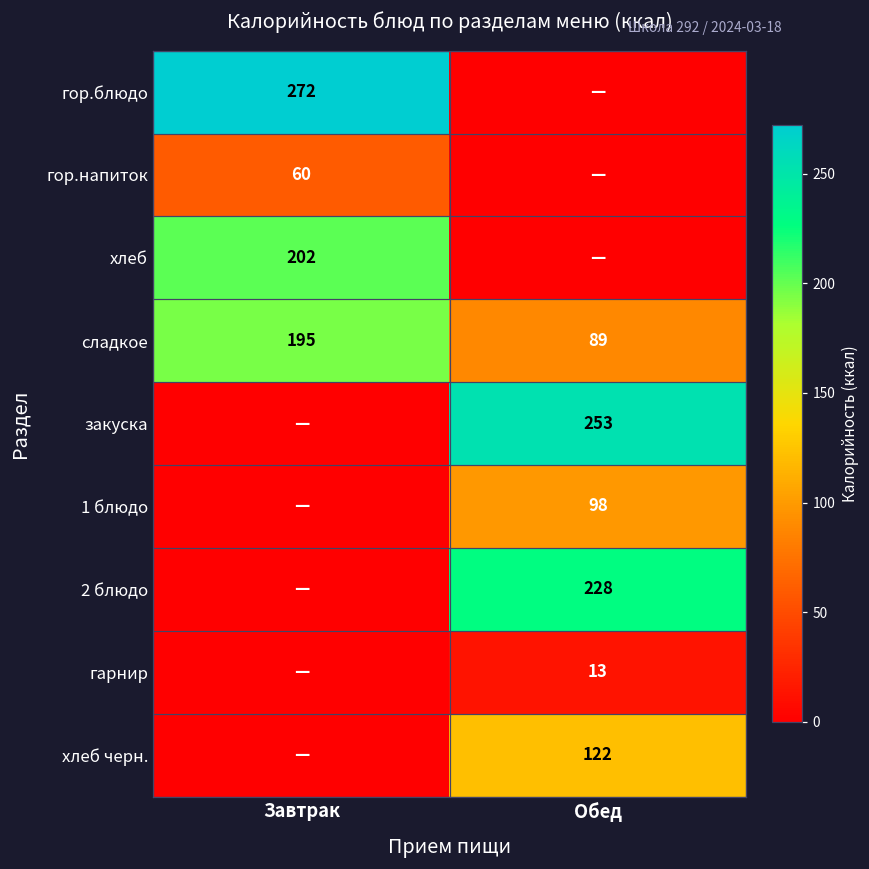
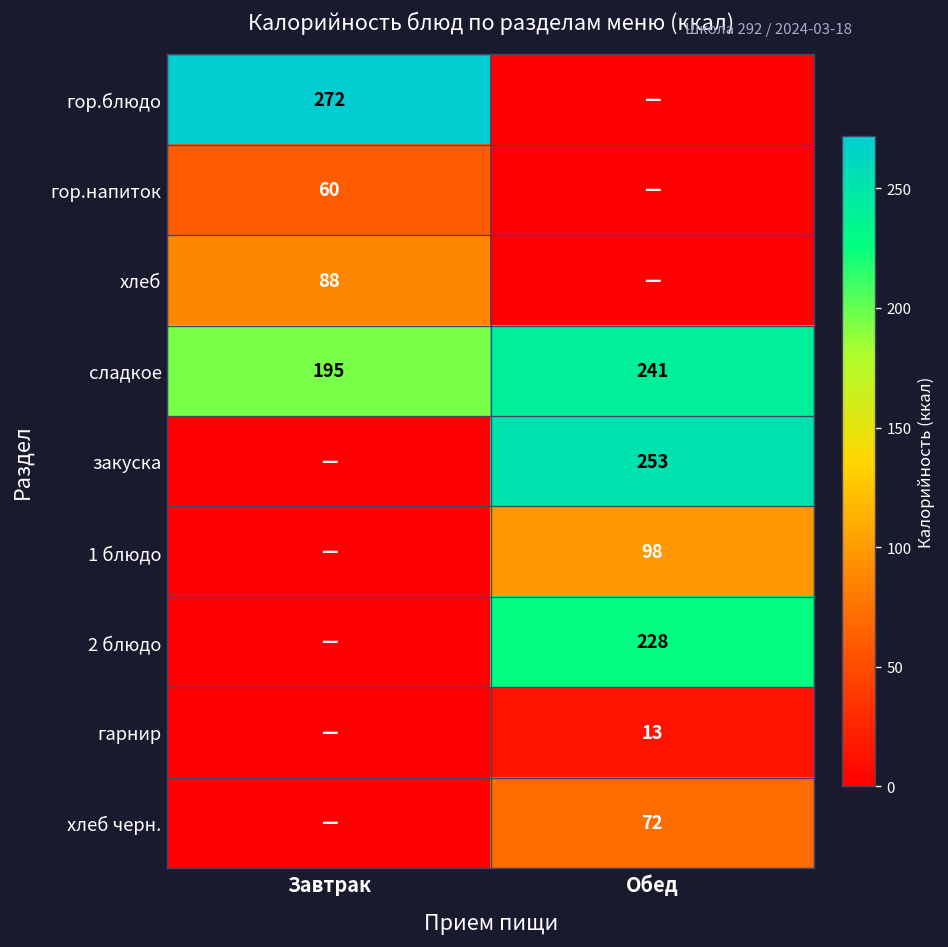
  {
    "гор.блюдо": {
      "Завтрак": 272
    },
    "гор.напиток": {
      "Завтрак": 60
    },
    "хлеб": {
-     "Завтрак": 202
+     "Завтрак": 88
    },
    "сладкое": {
      "Завтрак": 195,
-     "Обед": 89
+     "Обед": 241
    },
    "закуска": {
      "Обед": 253
    },
    "1 блюдо": {
      "Обед": 98
    },
    "2 блюдо": {
      "Обед": 228
    },
    "гарнир": {
      "Обед": 13
    },
    "хлеб черн.": {
-     "Обед": 122
+     "Обед": 72
    }
  }
